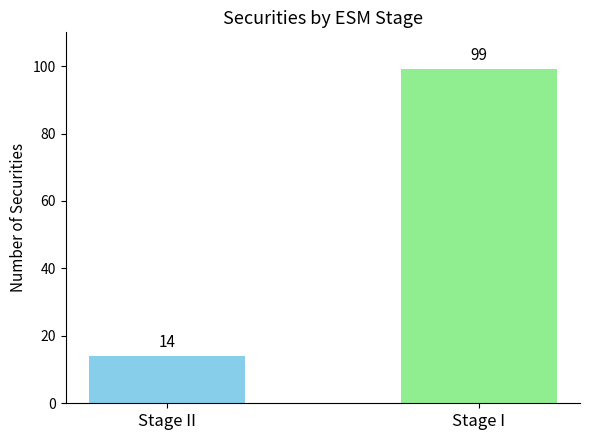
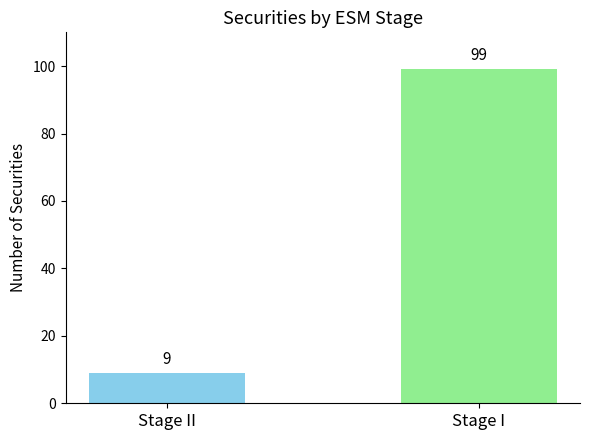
  {
-   "Stage II": 14,
+   "Stage II": 9,
    "Stage I": 99
  }
